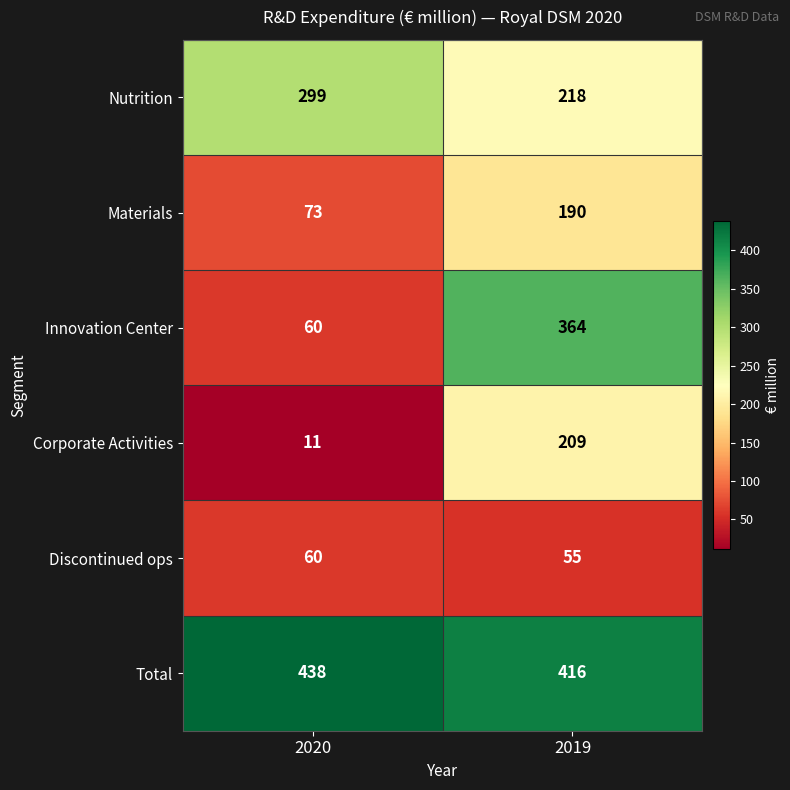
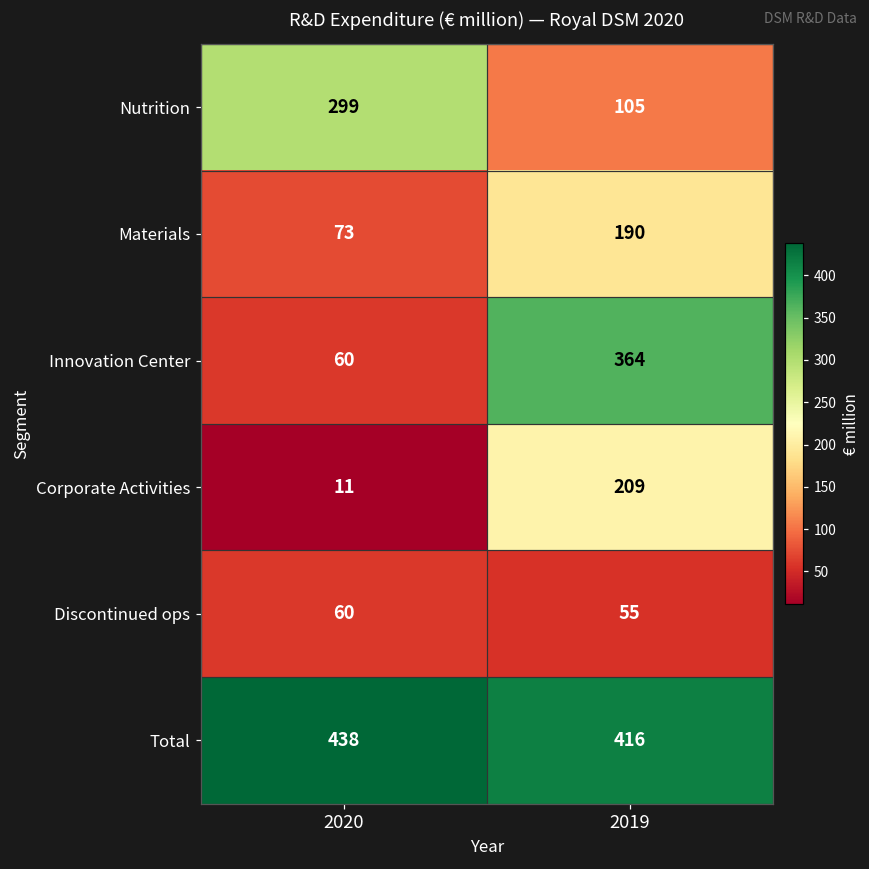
  {
    "Nutrition": {
      "2020": 299,
-     "2019": 218
+     "2019": 105
    },
    "Materials": {
      "2020": 73,
      "2019": 190
    },
    "Innovation Center": {
      "2020": 60,
      "2019": 364
    },
    "Corporate Activities": {
      "2020": 11,
      "2019": 209
    },
    "Discontinued ops": {
      "2020": 60,
      "2019": 55
    },
    "Total": {
      "2020": 438,
      "2019": 416
    }
  }
